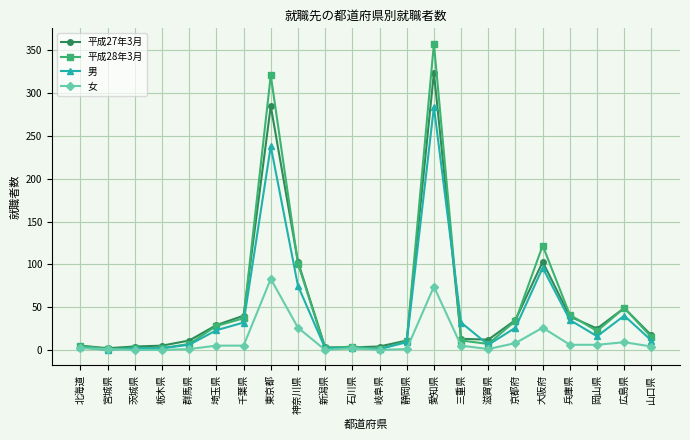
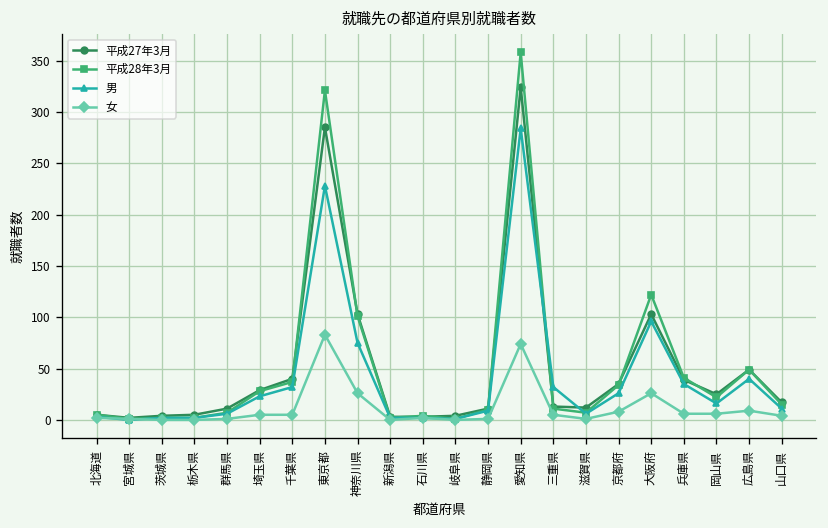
  {
    "男": {
      "埼玉県": 20,
      "千葉県": 30,
-     "東京都": 240,
+     "東京都": 230,
      "神奈川県": 80,
      "愛知県": 280,
      "三重県": 30,
      "京都府": 30,
      "大阪府": 100,
      "兵庫県": 40,
      "岡山県": 20,
      "広島県": 40,
      "山口県": 10
    },
    "女": {
      "群馬県": 0,
      "埼玉県": 10,
      "千葉県": 10,
      "東京都": 80,
      "神奈川県": 30,
      "静岡県": 0,
      "愛知県": 70,
      "三重県": 10,
      "滋賀県": 0,
      "京都府": 10,
      "大阪府": 30,
      "兵庫県": 10,
      "岡山県": 10,
      "広島県": 10,
      "山口県": 0
    }
  }
